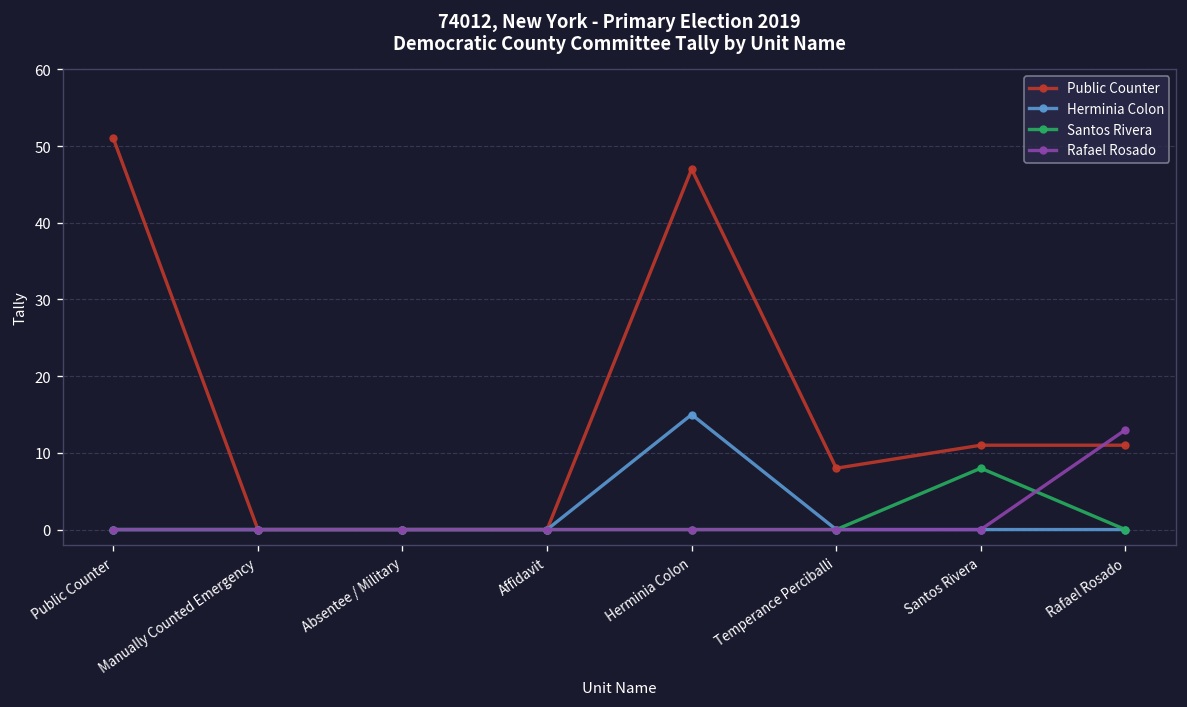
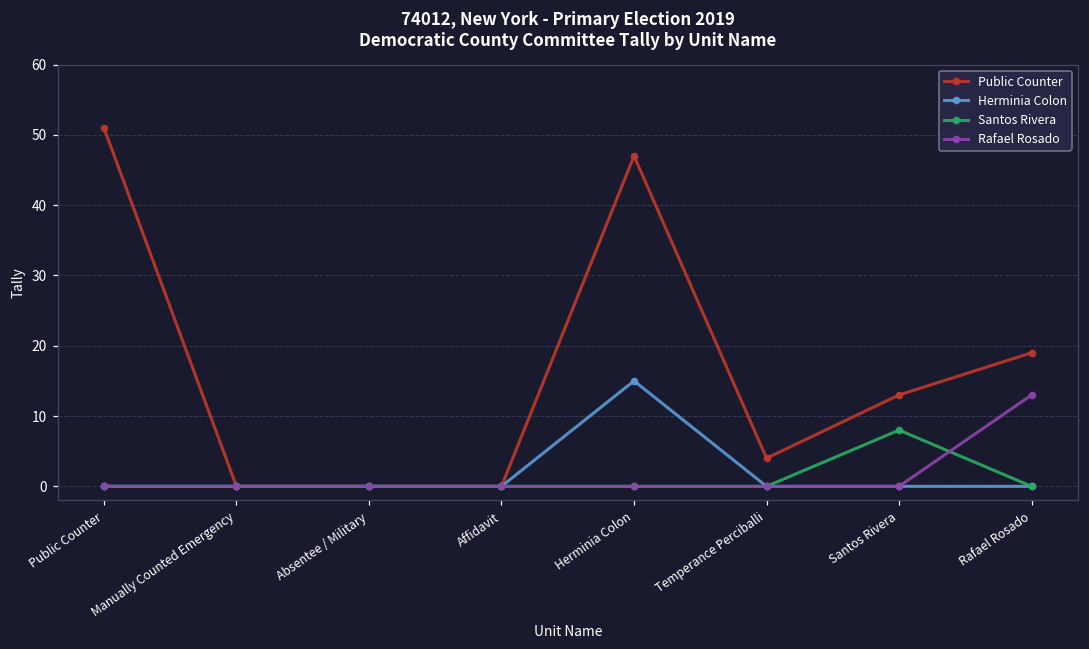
  {
    "Public Counter": {
      "Public Counter": 51,
      "Herminia Colon": 47,
-     "Temperance Perciballi": 8,
-     "Santos Rivera": 11,
-     "Rafael Rosado": 11
+     "Temperance Perciballi": 4,
+     "Santos Rivera": 13,
+     "Rafael Rosado": 19
    },
    "Herminia Colon": {
      "Herminia Colon": 15
    },
    "Santos Rivera": {
      "Santos Rivera": 8
    },
    "Rafael Rosado": {
      "Rafael Rosado": 13
    }
  }
